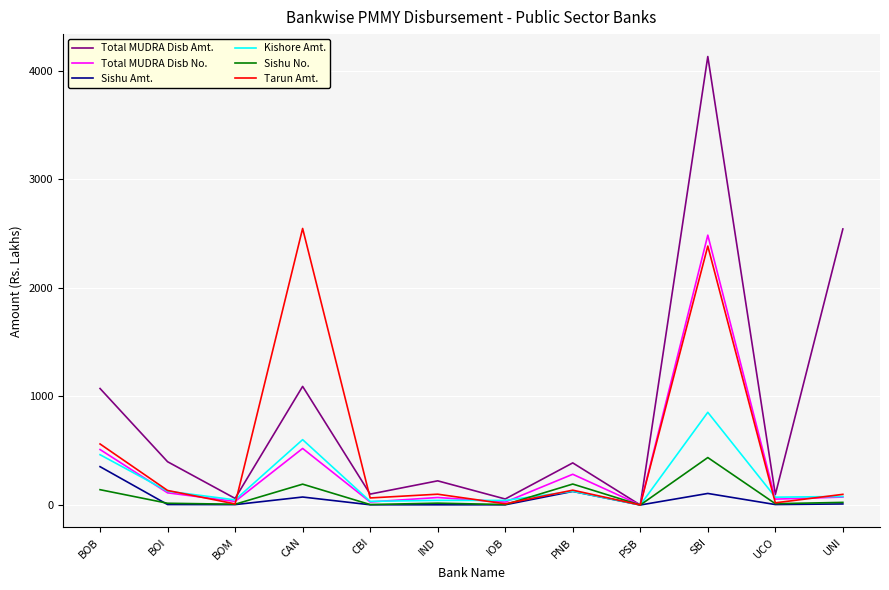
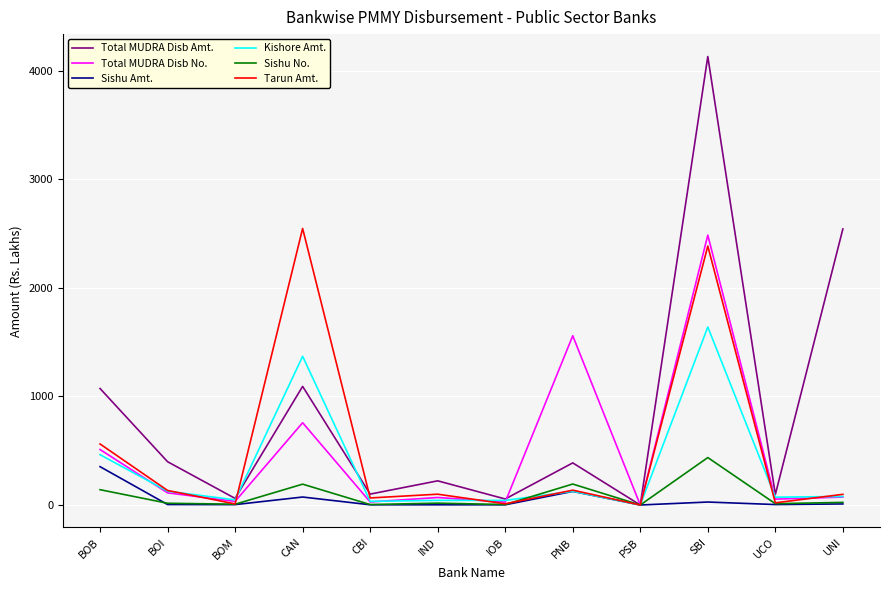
  {
    "Total MUDRA Disb Amt.": {
      "BOB": 1070,
      "BOI": 400,
      "CAN": 1090,
      "CBI": 100,
      "IND": 220,
      "PNB": 390,
      "SBI": 4130,
      "UCO": 100,
      "UNI": 2540
    },
    "Total MUDRA Disb No.": {
      "BOB": 510,
-     "CAN": 520,
+     "CAN": 760,
      "IND": 70,
-     "PNB": 280,
+     "PNB": 1560,
      "SBI": 2490
    },
    "Sishu Amt.": {
      "BOB": 350,
      "CAN": 70,
-     "SBI": 110
+     "SBI": 30
    },
    "Kishore Amt.": {
      "BOB": 460,
-     "CAN": 600,
+     "CAN": 1370,
      "IND": 40,
-     "SBI": 850
+     "SBI": 1640
    },
    "Sishu No.": {
      "BOB": 140,
      "CAN": 190,
      "PNB": 190,
      "SBI": 440
    },
    "Tarun Amt.": {
      "BOB": 560,
      "CAN": 2550,
      "CBI": 60,
      "IND": 100,
      "SBI": 2390
    }
  }
